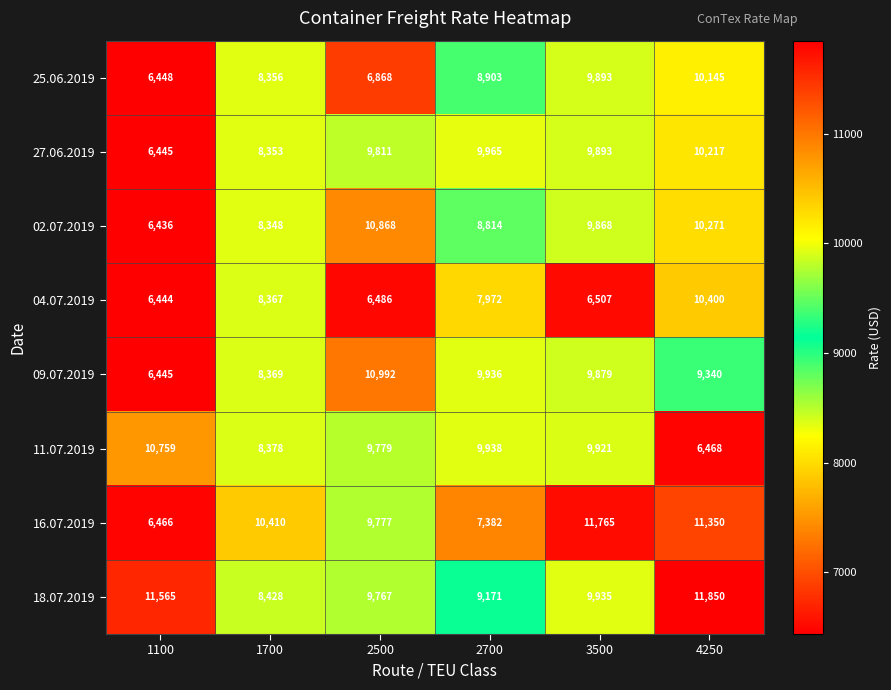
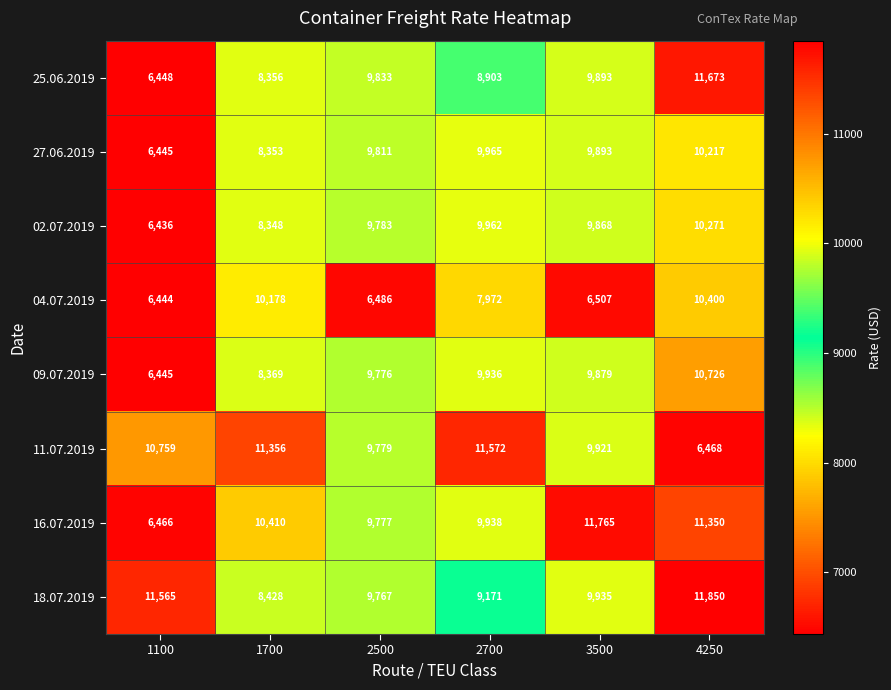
  {
    "25.06.2019": {
      "1100": "6,448",
      "1700": "8,356",
-     "2500": "6,868",
+     "2500": "9,833",
      "2700": "8,903",
      "3500": "9,893",
-     "4250": "10,145"
+     "4250": "11,673"
    },
    "27.06.2019": {
      "1100": "6,445",
      "1700": "8,353",
      "2500": "9,811",
      "2700": "9,965",
      "3500": "9,893",
      "4250": "10,217"
    },
    "02.07.2019": {
      "1100": "6,436",
      "1700": "8,348",
-     "2500": "10,868",
-     "2700": "8,814",
+     "2500": "9,783",
+     "2700": "9,962",
      "3500": "9,868",
      "4250": "10,271"
    },
    "04.07.2019": {
      "1100": "6,444",
-     "1700": "8,367",
+     "1700": "10,178",
      "2500": "6,486",
      "2700": "7,972",
      "3500": "6,507",
      "4250": "10,400"
    },
    "09.07.2019": {
      "1100": "6,445",
      "1700": "8,369",
-     "2500": "10,992",
+     "2500": "9,776",
      "2700": "9,936",
      "3500": "9,879",
-     "4250": "9,340"
+     "4250": "10,726"
    },
    "11.07.2019": {
      "1100": "10,759",
-     "1700": "8,378",
+     "1700": "11,356",
      "2500": "9,779",
-     "2700": "9,938",
+     "2700": "11,572",
      "3500": "9,921",
      "4250": "6,468"
    },
    "16.07.2019": {
      "1100": "6,466",
      "1700": "10,410",
      "2500": "9,777",
-     "2700": "7,382",
+     "2700": "9,938",
      "3500": "11,765",
      "4250": "11,350"
    },
    "18.07.2019": {
      "1100": "11,565",
      "1700": "8,428",
      "2500": "9,767",
      "2700": "9,171",
      "3500": "9,935",
      "4250": "11,850"
    }
  }
